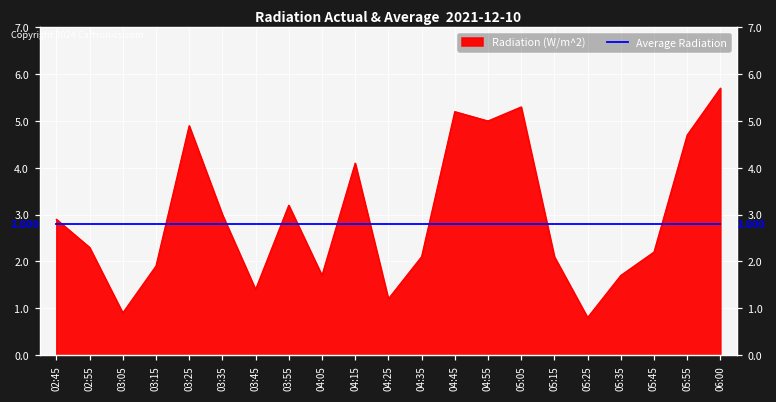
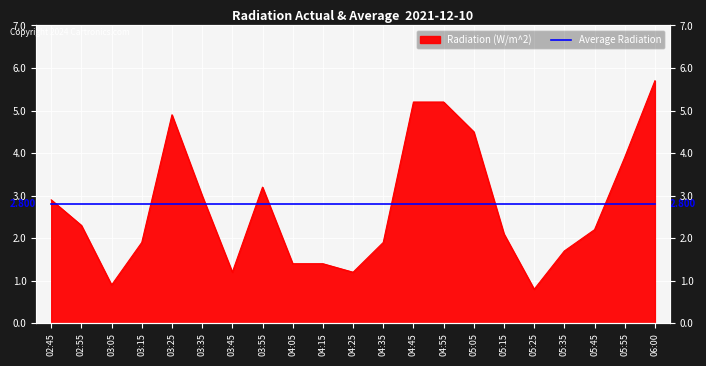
  {
    "Radiation (W/m^2)": {
      "02:55": 2.3,
      "03:05": 0.9,
      "03:15": 1.9,
      "03:25": 4.9,
      "03:35": 3.0,
-     "03:45": 1.4,
+     "03:45": 1.2,
      "03:55": 3.2,
-     "04:05": 1.7,
-     "04:15": 4.1,
+     "04:05": 1.4,
+     "04:15": 1.4,
      "04:25": 1.2,
-     "04:35": 2.1,
+     "04:35": 1.9,
      "04:45": 5.2,
-     "04:55": 5.0,
-     "05:05": 5.3,
+     "04:55": 5.2,
+     "05:05": 4.5,
      "05:15": 2.1,
      "05:25": 0.8,
      "05:35": 1.7,
      "05:45": 2.2,
-     "05:55": 4.7,
+     "05:55": 3.9,
      "06:00": 5.7
    },
    "Average Radiation": {
      "02:45": 2.800,
      "06:00": 2.800
    }
  }
